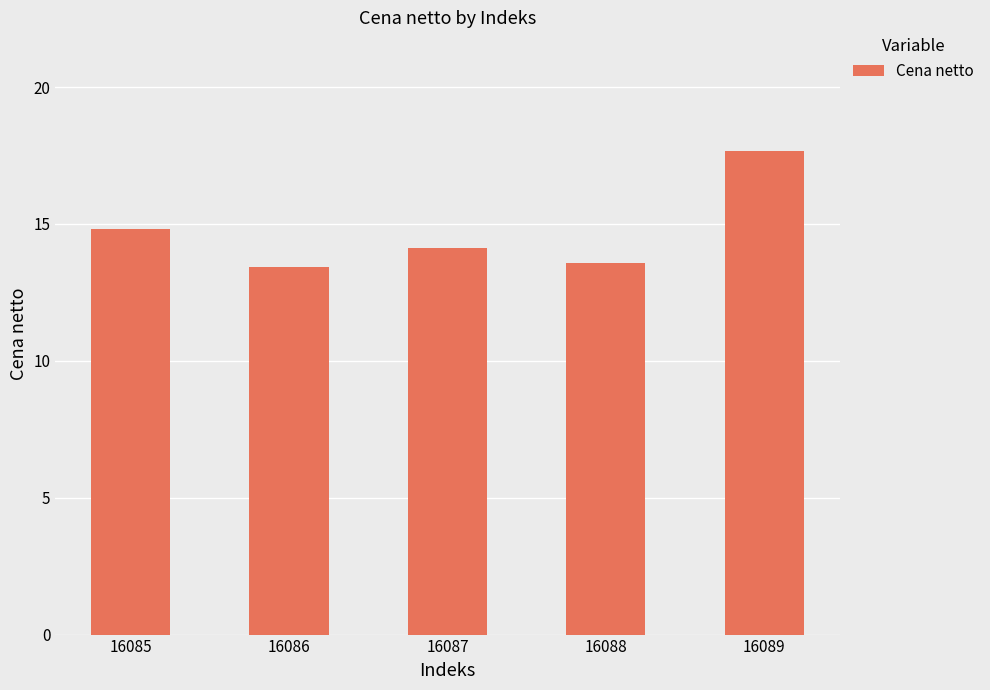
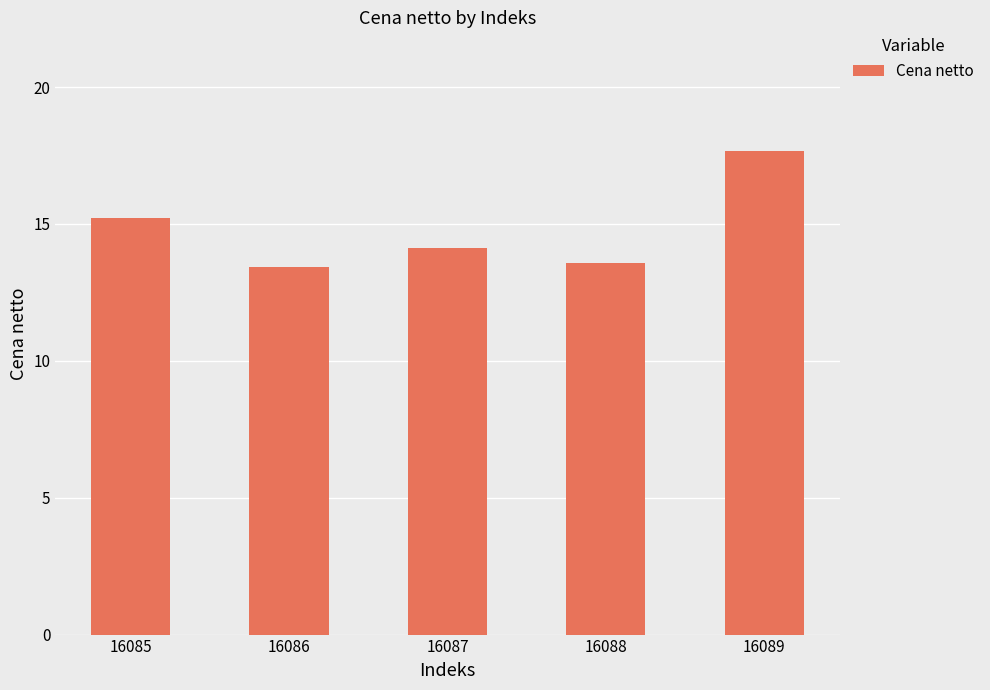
  {
-   "16085": 14.8,
+   "16085": 15.2,
    "16086": 13.4,
    "16087": 14.1,
    "16088": 13.6,
    "16089": 17.7
  }
